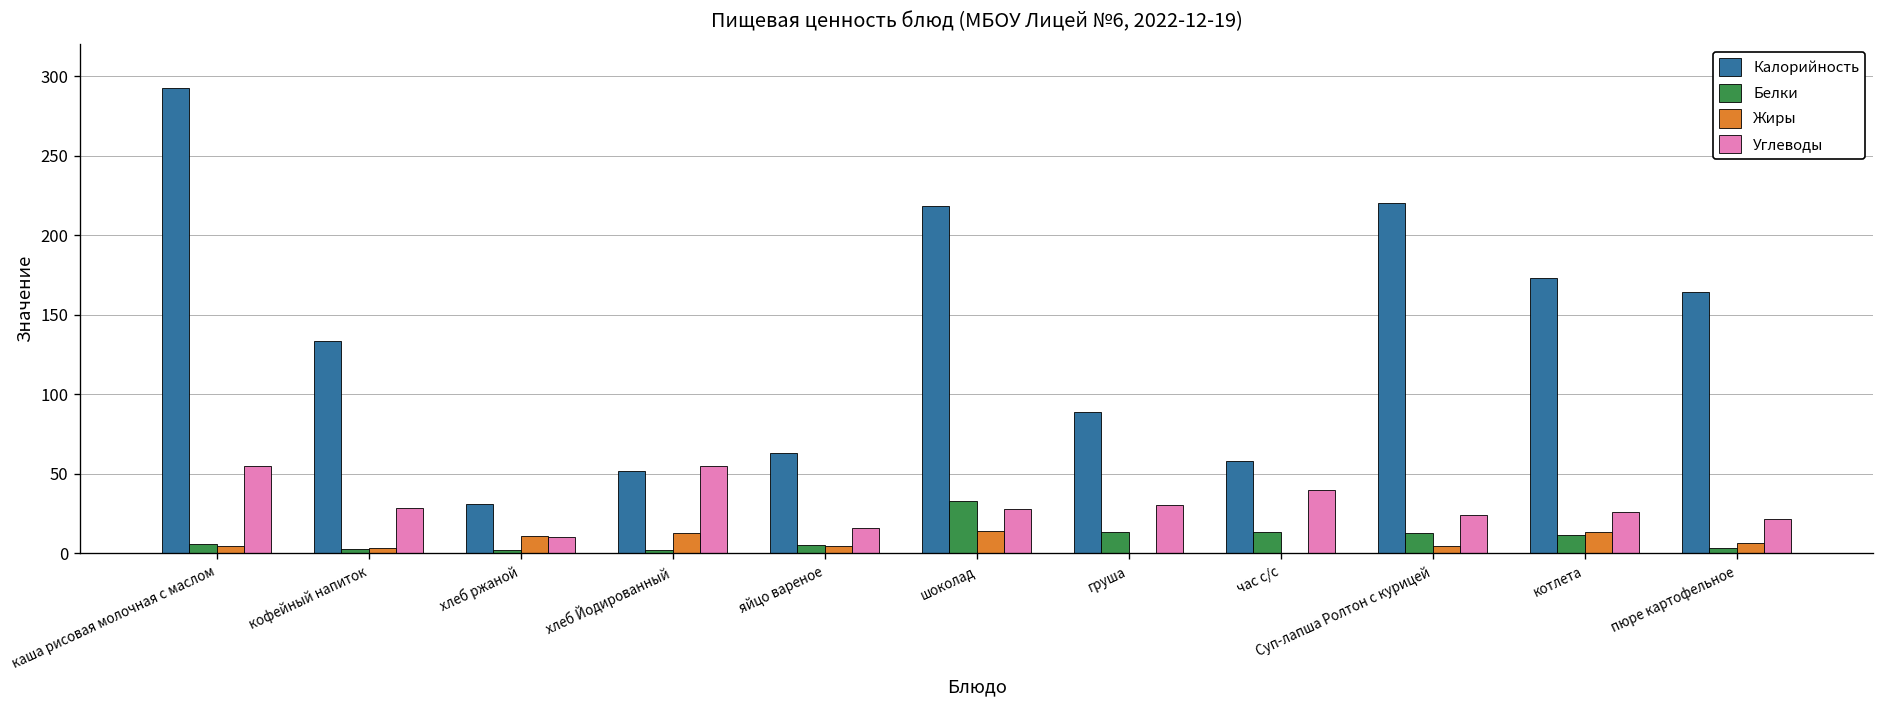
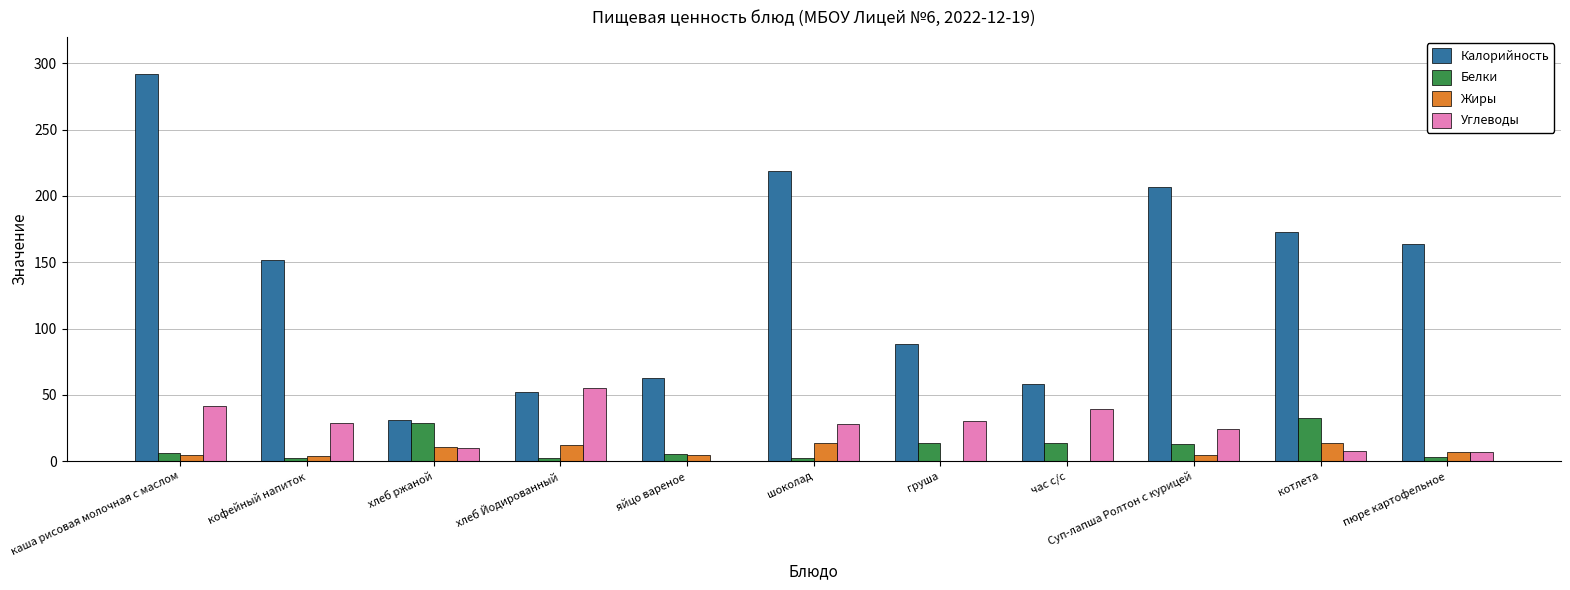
  {
    "Калорийность": {
      "каша рисовая молочная с маслом": 292,
-     "кофейный напиток": 133,
+     "кофейный напиток": 152,
      "хлеб ржаной": 31,
      "хлеб Йодированный": 52,
      "яйцо вареное": 63,
      "шоколад": 219,
      "груша": 89,
      "час с/с": 58,
-     "Суп-лапша Ролтон с курицей": 220,
+     "Суп-лапша Ролтон с курицей": 207,
      "котлета": 173,
      "пюре картофельное": 164
    },
    "Белки": {
      "каша рисовая молочная с маслом": 6,
      "кофейный напиток": 3,
-     "хлеб ржаной": 2,
+     "хлеб ржаной": 29,
      "хлеб Йодированный": 2,
      "яйцо вареное": 5,
-     "шоколад": 33,
+     "шоколад": 3,
      "груша": 13,
      "час с/с": 14,
      "Суп-лапша Ролтон с курицей": 13,
-     "котлета": 12,
+     "котлета": 32,
      "пюре картофельное": 3
    },
    "Жиры": {
      "каша рисовая молочная с маслом": 4,
      "кофейный напиток": 4,
      "хлеб ржаной": 11,
      "хлеб Йодированный": 13,
      "яйцо вареное": 5,
      "шоколад": 14,
      "час с/с": 0,
      "Суп-лапша Ролтон с курицей": 5,
      "котлета": 14,
      "пюре картофельное": 7
    },
    "Углеводы": {
-     "каша рисовая молочная с маслом": 55,
+     "каша рисовая молочная с маслом": 42,
      "кофейный напиток": 29,
      "хлеб ржаной": 10,
      "хлеб Йодированный": 55,
-     "яйцо вареное": 16,
+     "яйцо вареное": 0,
      "шоколад": 28,
      "груша": 30,
      "час с/с": 40,
      "Суп-лапша Ролтон с курицей": 24,
-     "котлета": 26,
-     "пюре картофельное": 22
+     "котлета": 8,
+     "пюре картофельное": 7
    }
  }
